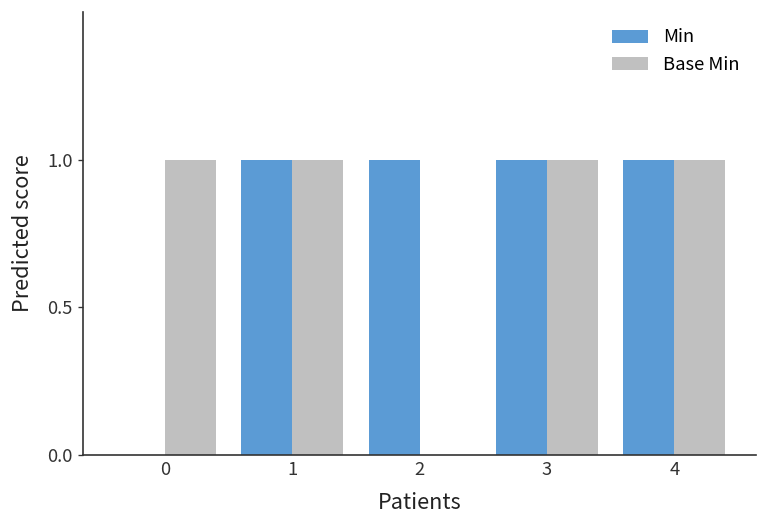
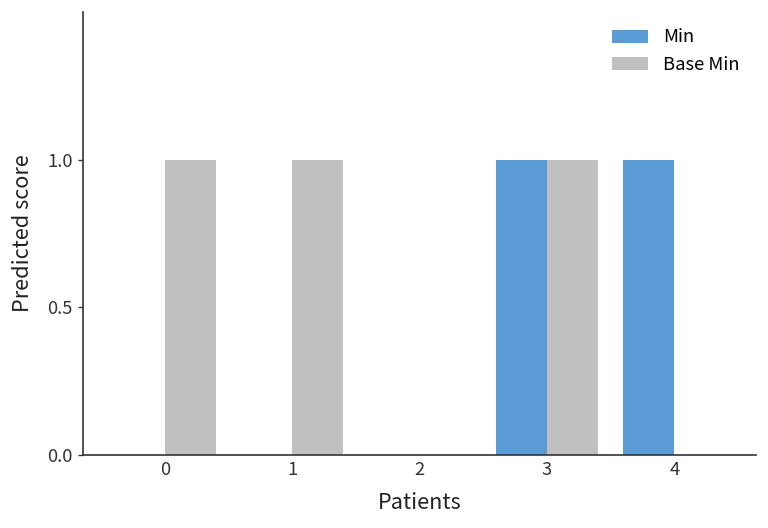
  {
    "Min": {
      "0": 0,
-     "1": 1,
-     "2": 1,
+     "1": 0,
+     "2": 0,
      "3": 1,
      "4": 1
    },
    "Base Min": {
      "0": 1,
      "1": 1,
      "2": 0,
      "3": 1,
-     "4": 1
+     "4": 0
    }
  }
